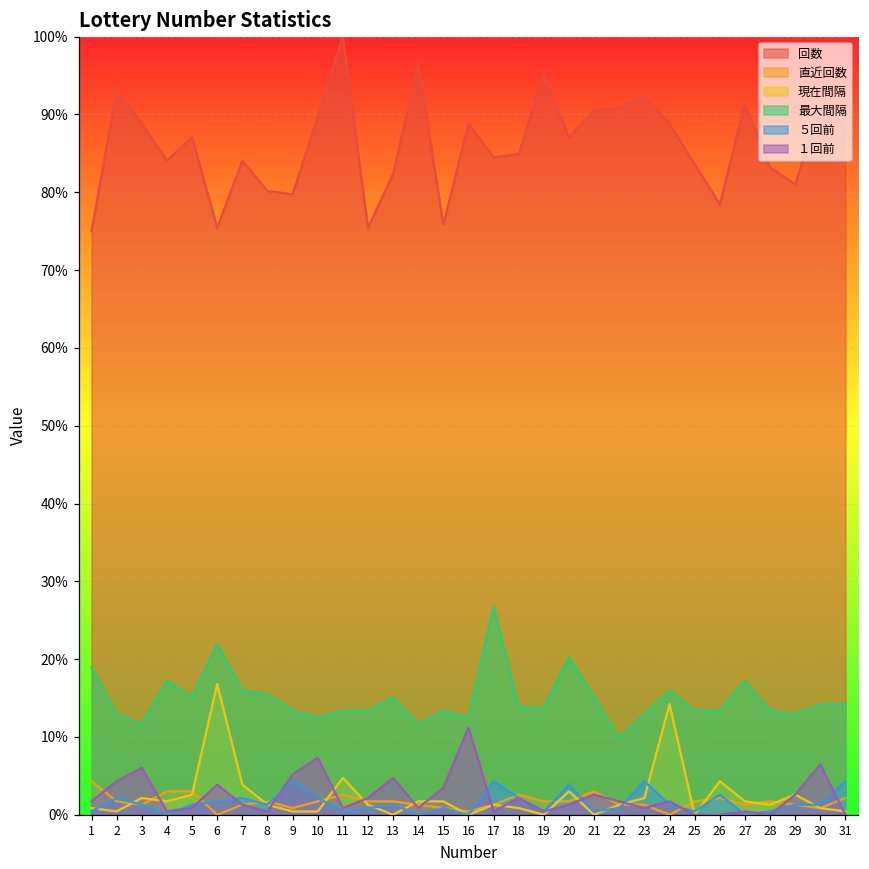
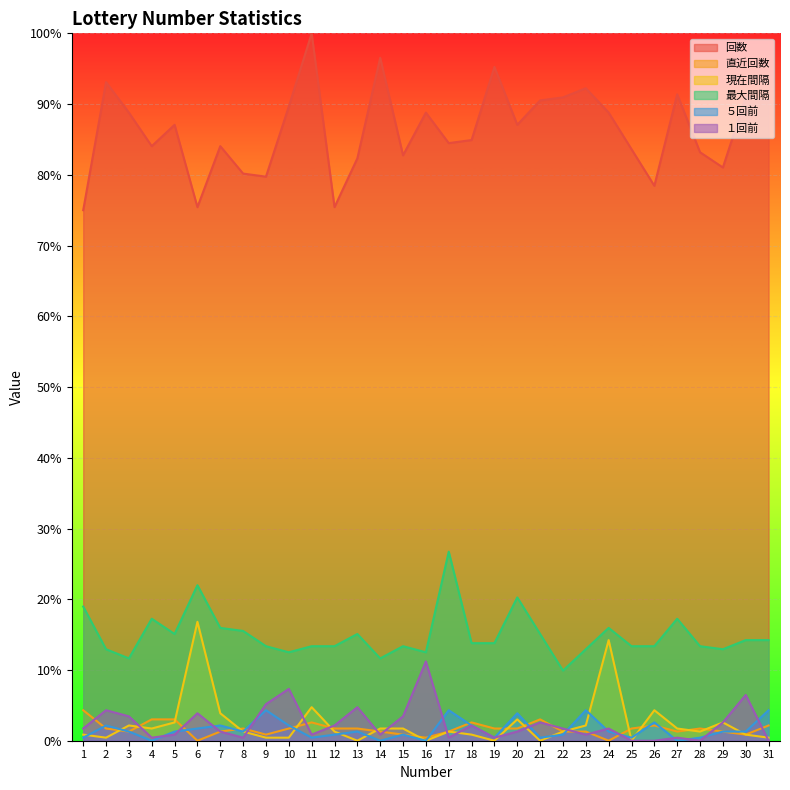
  {
    "回数": {
      "1": "75%",
      "2": "93%",
      "3": "89%",
      "4": "84%",
      "5": "87%",
      "6": "75%",
      "7": "84%",
      "8": "80%",
      "9": "80%",
      "10": "90%",
      "11": "100%",
      "12": "75%",
      "13": "82%",
      "14": "97%",
-     "15": "76%",
+     "15": "83%",
      "16": "89%",
      "17": "84%",
      "18": "85%",
      "19": "95%",
      "20": "87%",
      "21": "91%",
      "22": "91%",
      "23": "92%",
      "24": "89%",
      "25": "84%",
      "26": "78%",
      "27": "91%",
      "28": "83%",
      "29": "81%"
    },
    "最大間隔": {
      "1": "19%",
      "2": "13%",
      "3": "12%",
      "4": "17%",
      "5": "15%",
      "6": "22%",
      "7": "16%",
      "8": "16%",
      "9": "13%",
      "10": "13%",
      "11": "13%",
      "12": "13%",
      "13": "15%",
      "14": "12%",
      "15": "13%",
      "16": "13%",
      "17": "27%",
      "18": "14%",
      "19": "14%",
      "20": "20%",
      "21": "15%",
      "22": "10%",
      "23": "13%",
      "24": "16%",
      "25": "13%",
      "26": "13%",
      "27": "17%",
      "28": "13%",
      "29": "13%",
      "30": "14%",
      "31": "14%"
    },
    "５回前": {
      "1": "0%",
      "2": "2%",
      "4": "0%",
      "5": "1%",
      "6": "2%",
      "7": "2%",
      "9": "4%",
      "10": "2%",
      "11": "0%",
      "12": "1%",
      "13": "1%",
      "14": "0%",
      "17": "4%",
      "20": "4%",
      "21": "0%",
      "22": "1%",
      "23": "4%",
      "24": "1%",
      "25": "0%",
      "26": "3%",
      "27": "0%",
      "28": "0%",
      "30": "1%",
      "31": "4%"
    },
    "１回前": {
      "1": "2%",
      "2": "4%",
-     "3": "6%",
+     "3": "3%",
      "4": "0%",
      "5": "1%",
      "6": "4%",
      "8": "0%",
      "9": "5%",
      "10": "7%",
      "11": "1%",
      "12": "2%",
      "13": "5%",
      "14": "1%",
      "15": "3%",
      "16": "11%",
      "17": "0%",
      "20": "1%",
      "21": "3%",
      "22": "2%",
      "23": "1%",
      "24": "2%",
      "26": "0%",
      "27": "0%",
      "28": "0%",
      "30": "6%",
      "31": "0%"
    }
  }
